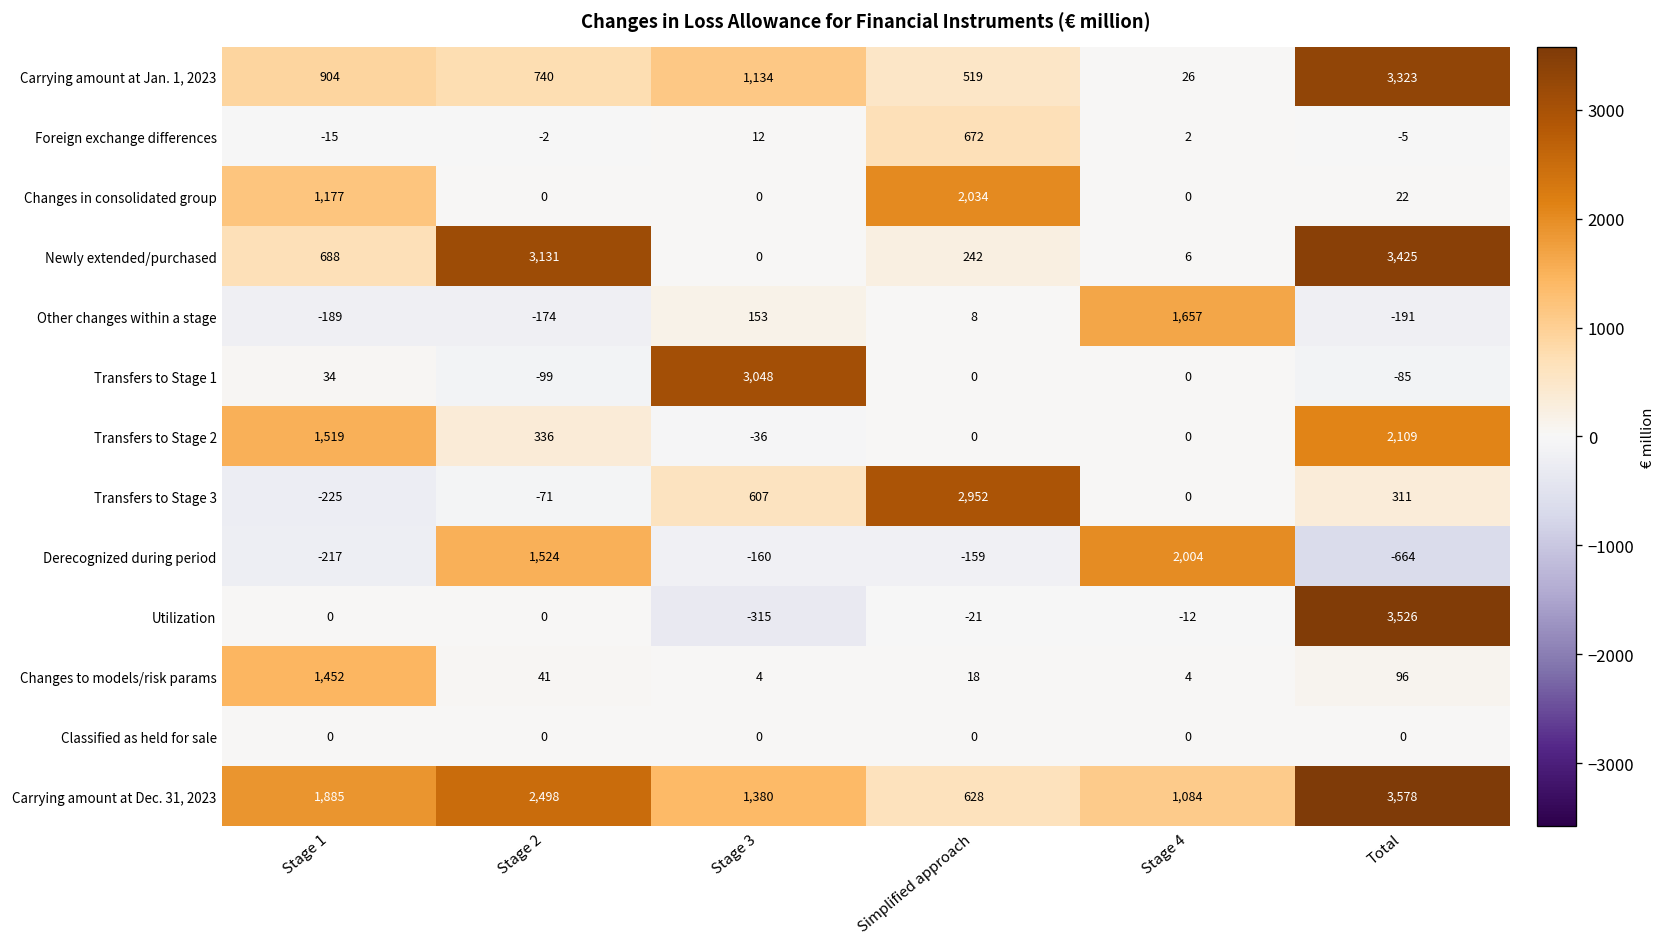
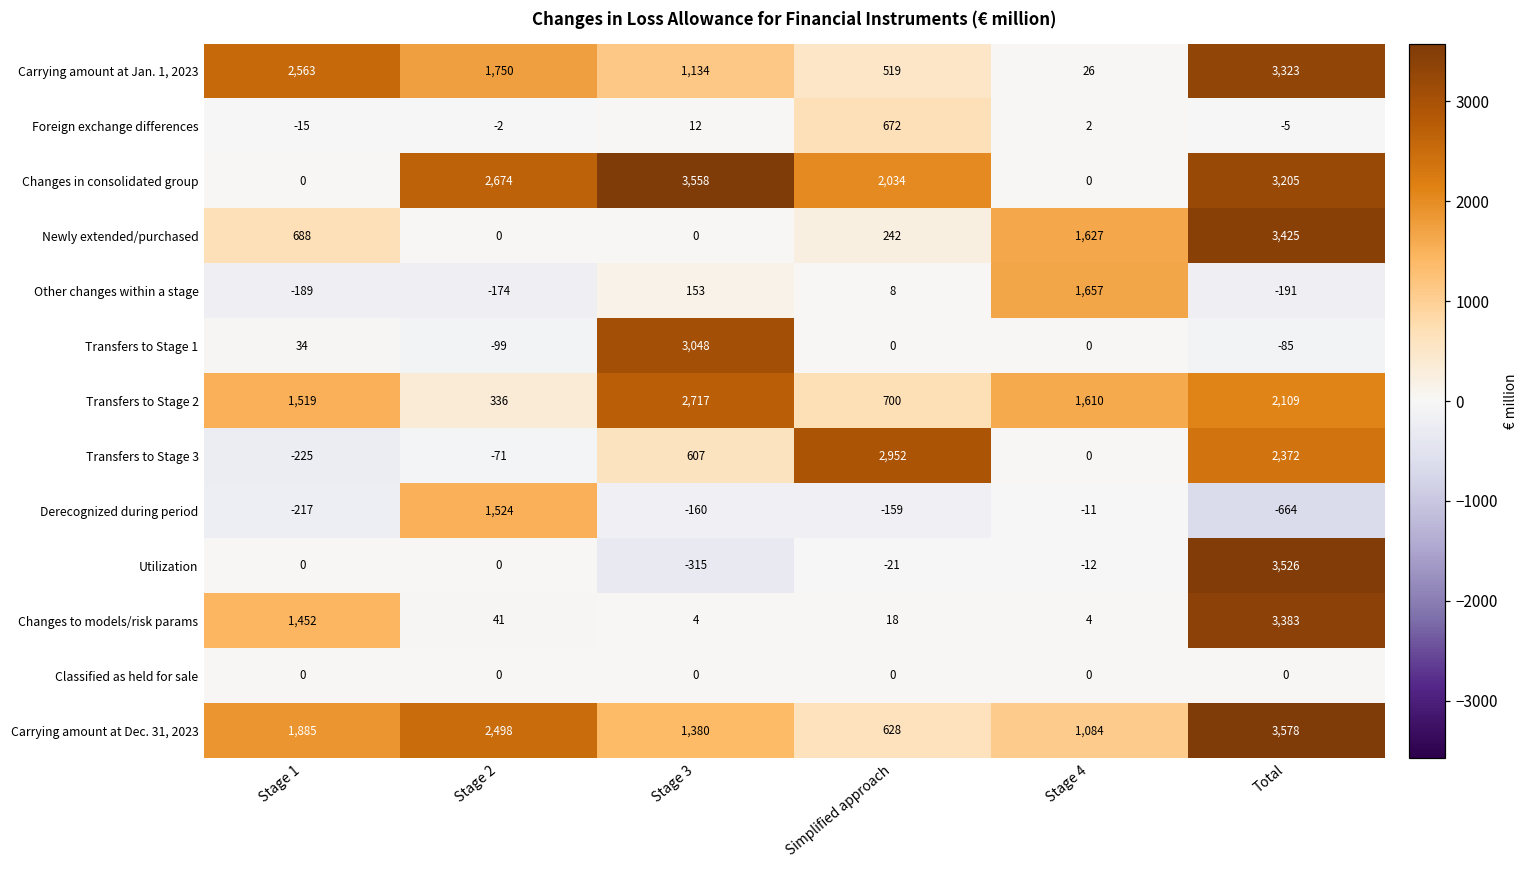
  {
    "Carrying amount at Jan. 1, 2023": {
-     "Stage 1": "904",
-     "Stage 2": "740",
+     "Stage 1": "2,563",
+     "Stage 2": "1,750",
      "Stage 3": "1,134",
      "Simplified approach": "519",
      "Stage 4": "26",
      "Total": "3,323"
    },
    "Foreign exchange differences": {
      "Stage 1": "-15",
      "Stage 2": "-2",
      "Stage 3": "12",
      "Simplified approach": "672",
      "Stage 4": "2",
      "Total": "-5"
    },
    "Changes in consolidated group": {
-     "Stage 1": "1,177",
-     "Stage 2": "0",
-     "Stage 3": "0",
+     "Stage 1": "0",
+     "Stage 2": "2,674",
+     "Stage 3": "3,558",
      "Simplified approach": "2,034",
      "Stage 4": "0",
-     "Total": "22"
+     "Total": "3,205"
    },
    "Newly extended/purchased": {
      "Stage 1": "688",
-     "Stage 2": "3,131",
+     "Stage 2": "0",
      "Stage 3": "0",
      "Simplified approach": "242",
-     "Stage 4": "6",
+     "Stage 4": "1,627",
      "Total": "3,425"
    },
    "Other changes within a stage": {
      "Stage 1": "-189",
      "Stage 2": "-174",
      "Stage 3": "153",
      "Simplified approach": "8",
      "Stage 4": "1,657",
      "Total": "-191"
    },
    "Transfers to Stage 1": {
      "Stage 1": "34",
      "Stage 2": "-99",
      "Stage 3": "3,048",
      "Simplified approach": "0",
      "Stage 4": "0",
      "Total": "-85"
    },
    "Transfers to Stage 2": {
      "Stage 1": "1,519",
      "Stage 2": "336",
-     "Stage 3": "-36",
-     "Simplified approach": "0",
-     "Stage 4": "0",
+     "Stage 3": "2,717",
+     "Simplified approach": "700",
+     "Stage 4": "1,610",
      "Total": "2,109"
    },
    "Transfers to Stage 3": {
      "Stage 1": "-225",
      "Stage 2": "-71",
      "Stage 3": "607",
      "Simplified approach": "2,952",
      "Stage 4": "0",
-     "Total": "311"
+     "Total": "2,372"
    },
    "Derecognized during period": {
      "Stage 1": "-217",
      "Stage 2": "1,524",
      "Stage 3": "-160",
      "Simplified approach": "-159",
-     "Stage 4": "2,004",
+     "Stage 4": "-11",
      "Total": "-664"
    },
    "Utilization": {
      "Stage 1": "0",
      "Stage 2": "0",
      "Stage 3": "-315",
      "Simplified approach": "-21",
      "Stage 4": "-12",
      "Total": "3,526"
    },
    "Changes to models/risk params": {
      "Stage 1": "1,452",
      "Stage 2": "41",
      "Stage 3": "4",
      "Simplified approach": "18",
      "Stage 4": "4",
-     "Total": "96"
+     "Total": "3,383"
    },
    "Classified as held for sale": {
      "Stage 1": "0",
      "Stage 2": "0",
      "Stage 3": "0",
      "Simplified approach": "0",
      "Stage 4": "0",
      "Total": "0"
    },
    "Carrying amount at Dec. 31, 2023": {
      "Stage 1": "1,885",
      "Stage 2": "2,498",
      "Stage 3": "1,380",
      "Simplified approach": "628",
      "Stage 4": "1,084",
      "Total": "3,578"
    }
  }
